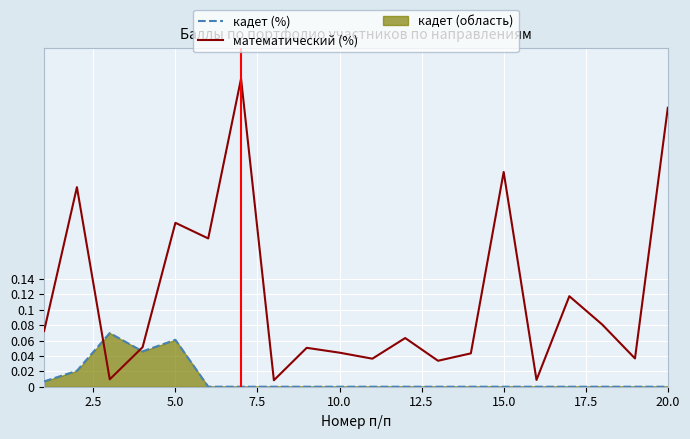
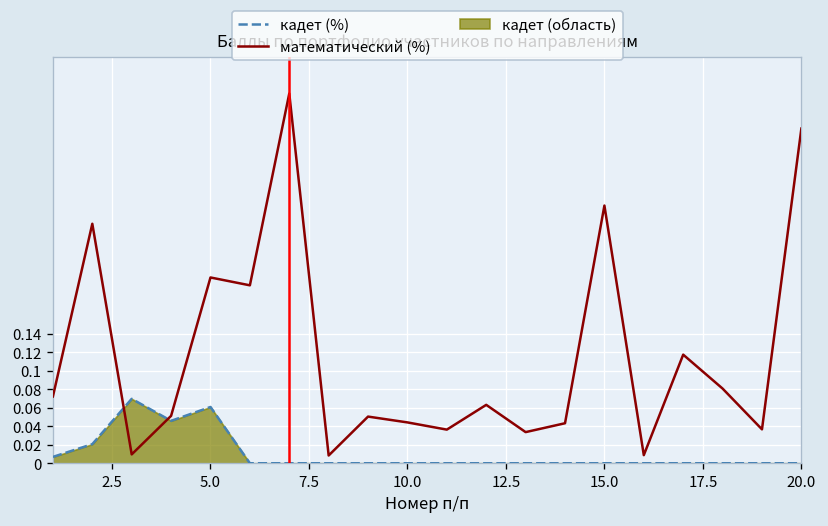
  {
    "кадет (область)": {
      "5.0": 0.06,
      "10.0": 0.00,
      "15.0": 0.00,
      "20.0": 0.00
    },
    "математический (%)": {
-     "5.0": 0.21,
+     "5.0": 0.20,
      "10.0": 0.04,
      "15.0": 0.28,
      "20.0": 0.36
    }
  }
